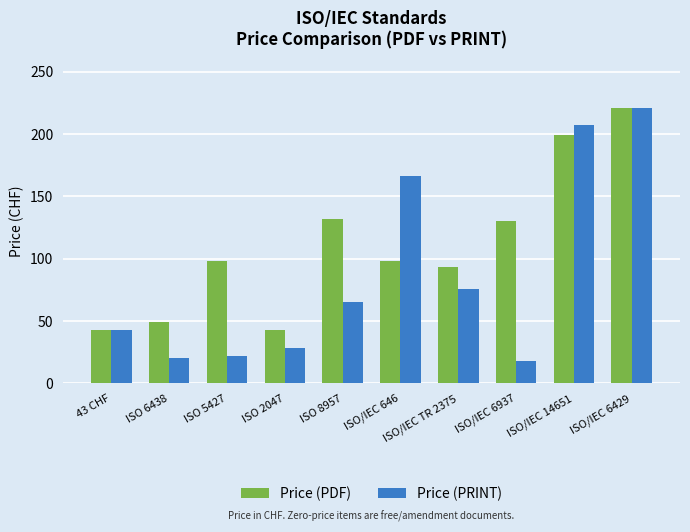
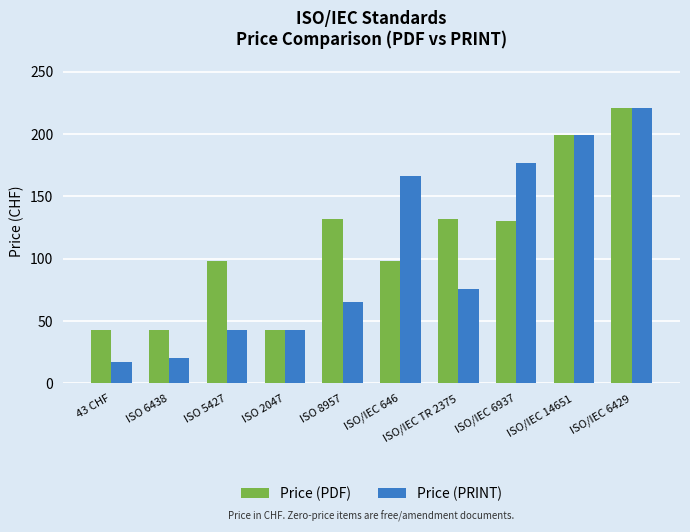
  {
    "Price (PDF)": {
      "43 CHF": 43,
-     "ISO 6438": 49,
+     "ISO 6438": 43,
      "ISO 5427": 98,
      "ISO 2047": 43,
      "ISO 8957": 132,
      "ISO/IEC 646": 98,
-     "ISO/IEC TR 2375": 94,
+     "ISO/IEC TR 2375": 132,
      "ISO/IEC 6937": 130,
      "ISO/IEC 14651": 199,
      "ISO/IEC 6429": 221
    },
    "Price (PRINT)": {
-     "43 CHF": 43,
+     "43 CHF": 17,
      "ISO 6438": 20,
-     "ISO 5427": 22,
-     "ISO 2047": 29,
+     "ISO 5427": 43,
+     "ISO 2047": 43,
      "ISO 8957": 65,
      "ISO/IEC 646": 166,
      "ISO/IEC TR 2375": 76,
-     "ISO/IEC 6937": 18,
-     "ISO/IEC 14651": 207,
+     "ISO/IEC 6937": 177,
+     "ISO/IEC 14651": 199,
      "ISO/IEC 6429": 221
    }
  }
